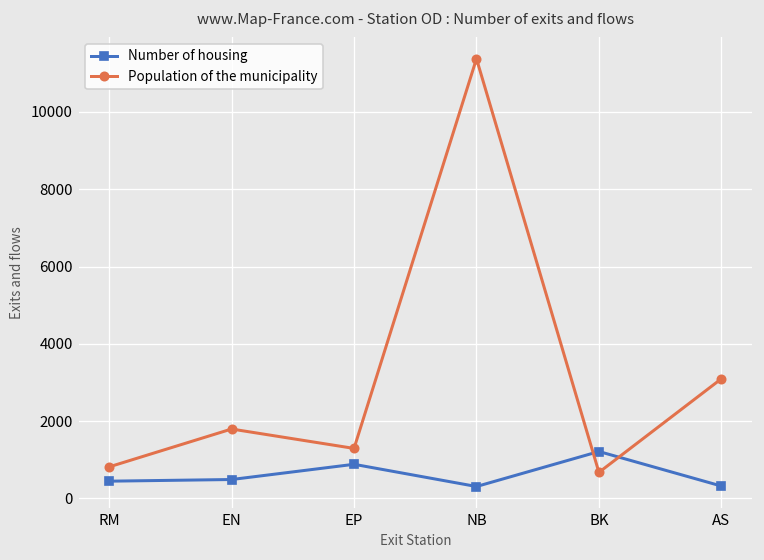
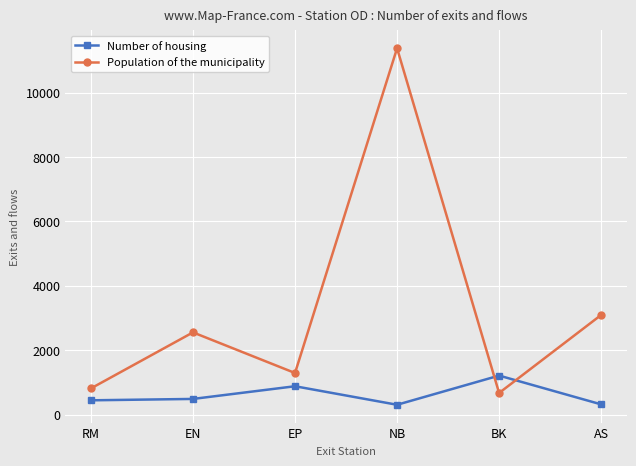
  {
    "Number of housing": {
      "RM": 400,
      "EN": 500,
      "EP": 900,
      "NB": 300,
      "BK": 1200,
      "AS": 300
    },
    "Population of the municipality": {
      "RM": 800,
-     "EN": 1800,
+     "EN": 2600,
      "EP": 1300,
      "NB": 11400,
      "BK": 700,
      "AS": 3100
    }
  }
